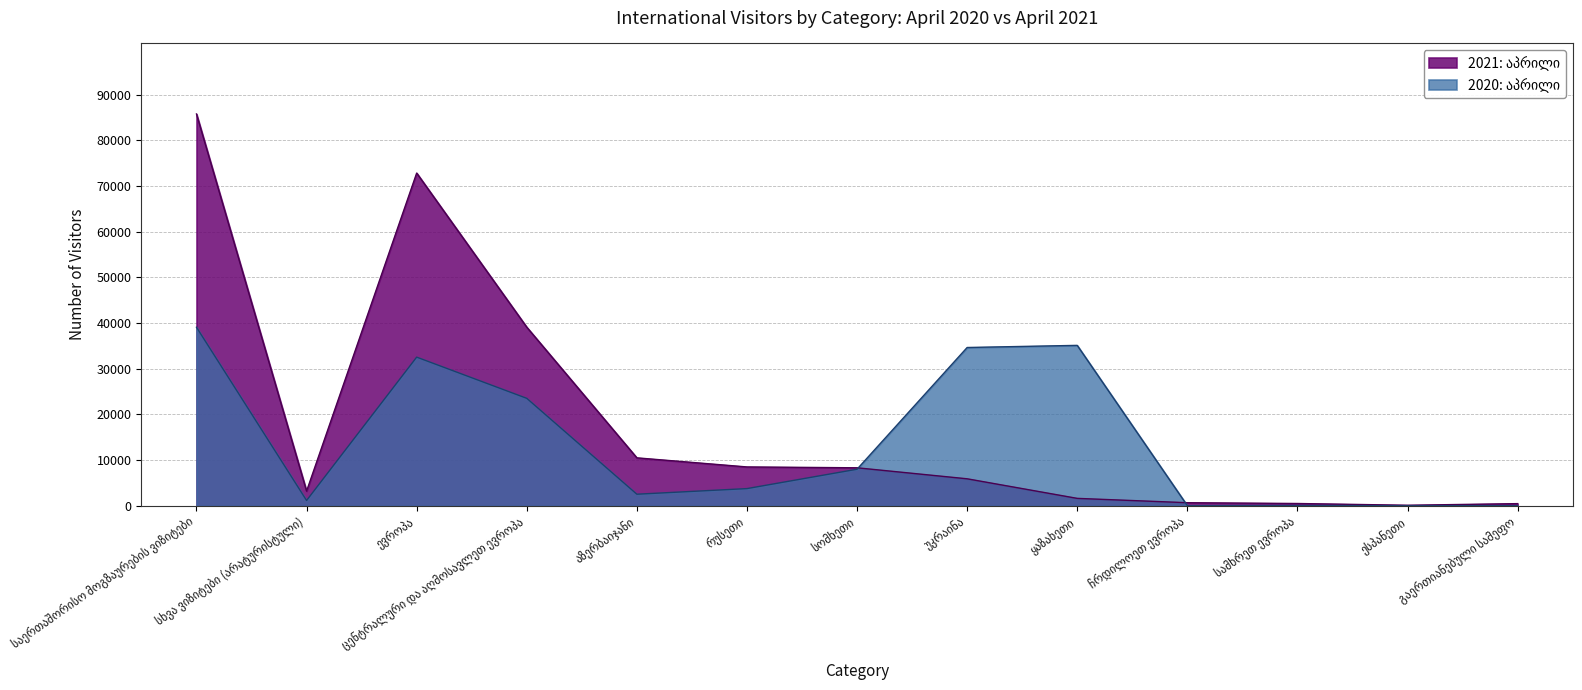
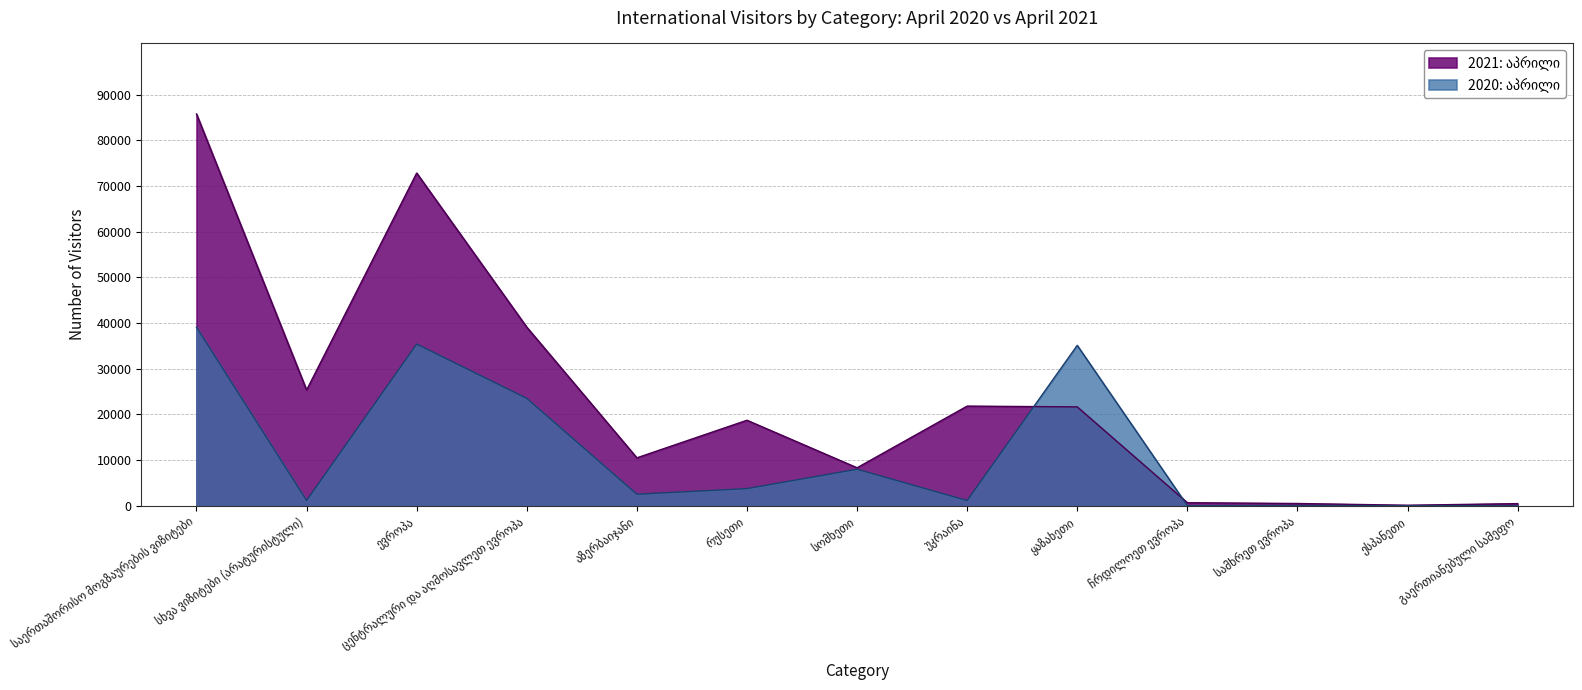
  {
    "2021: აპრილი": {
      "საერთაშორისო მოგზაურების ვიზიტები": 86000,
-     "სხვა ვიზიტები (არატურისტული)": 3000,
+     "სხვა ვიზიტები (არატურისტული)": 25000,
      "ევროპა": 73000,
      "ცენტრალური და აღმოსავლეთ ევროპა": 39000,
      "აზერბაიჯანი": 11000,
-     "რუსეთი": 9000,
-     "უკრაინა": 6000,
-     "ყაზახეთი": 2000,
+     "რუსეთი": 19000,
+     "უკრაინა": 22000,
+     "ყაზახეთი": 22000,
      "ჩრდილოეთ ევროპა": 1000
    },
    "2020: აპრილი": {
      "საერთაშორისო მოგზაურების ვიზიტები": 39000,
      "სხვა ვიზიტები (არატურისტული)": 1000,
-     "ევროპა": 33000,
+     "ევროპა": 35000,
      "ცენტრალური და აღმოსავლეთ ევროპა": 24000,
      "აზერბაიჯანი": 3000,
      "რუსეთი": 4000,
-     "უკრაინა": 35000,
+     "უკრაინა": 1000,
      "ყაზახეთი": 35000,
      "ჩრდილოეთ ევროპა": 0
    }
  }
